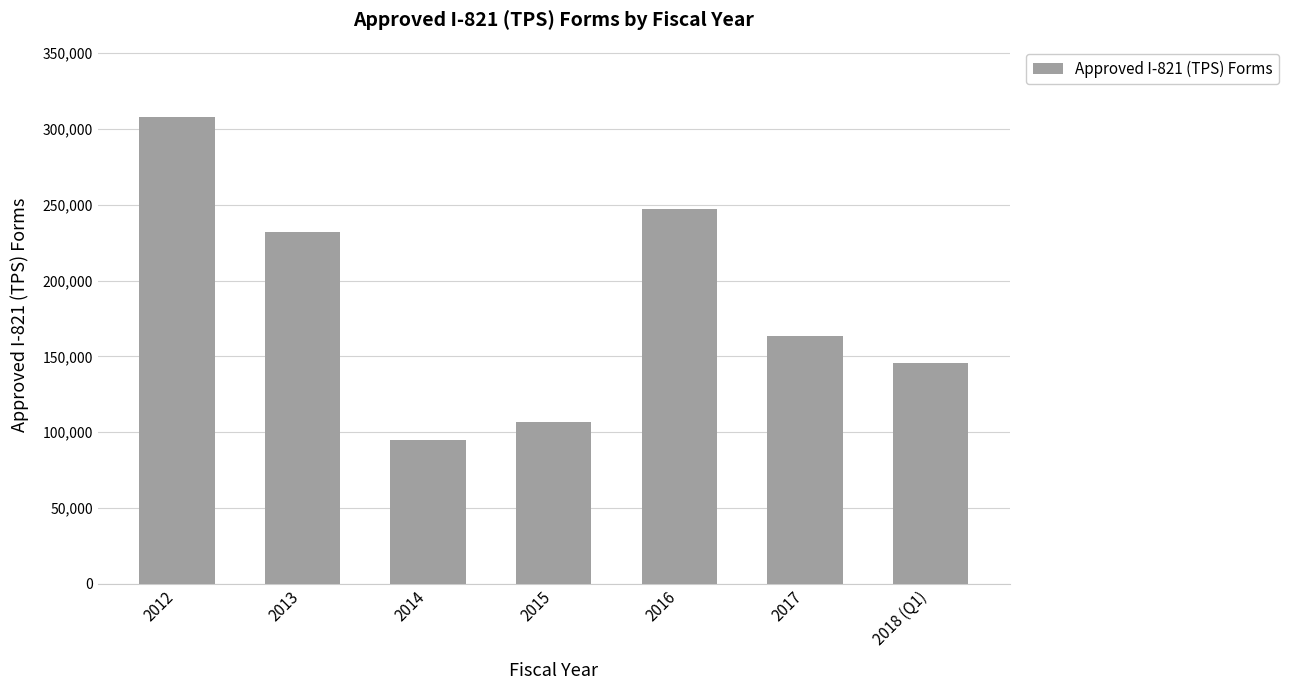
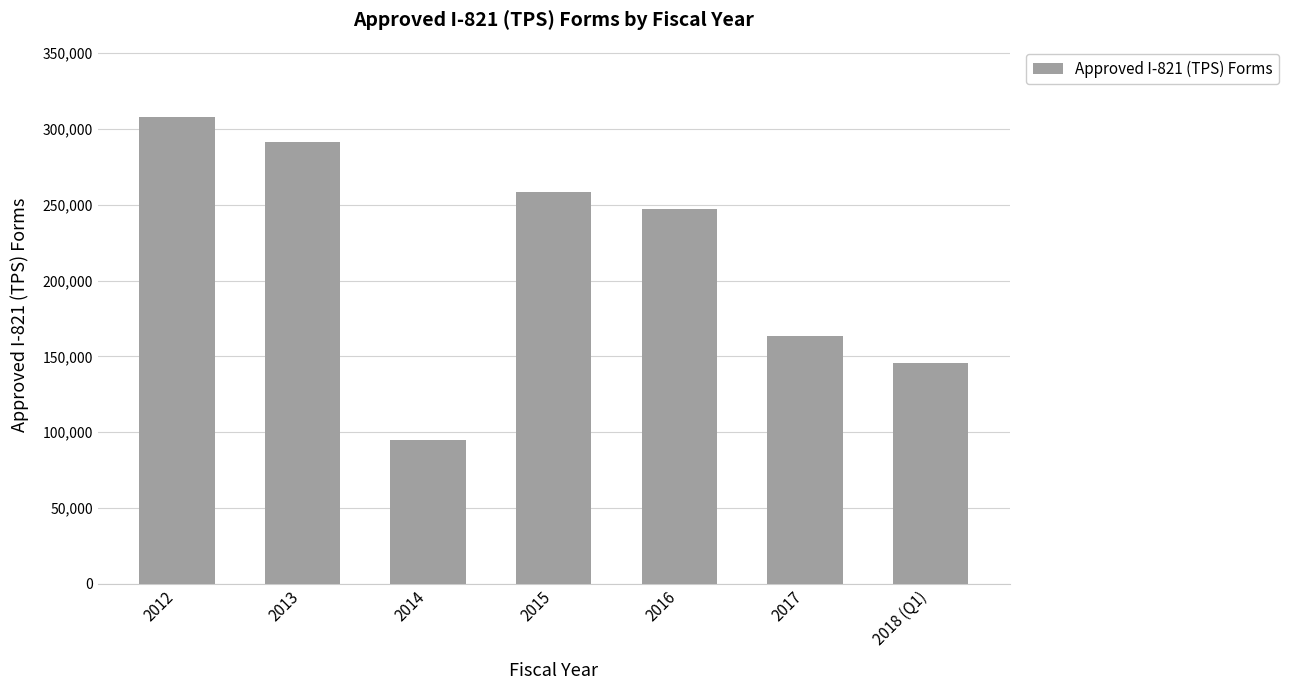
  {
    "2012": "308,000",
-   "2013": "232,000",
+   "2013": "291,000",
    "2014": "95,000",
-   "2015": "107,000",
+   "2015": "259,000",
    "2016": "247,000",
    "2017": "163,000",
    "2018 (Q1)": "146,000"
  }
